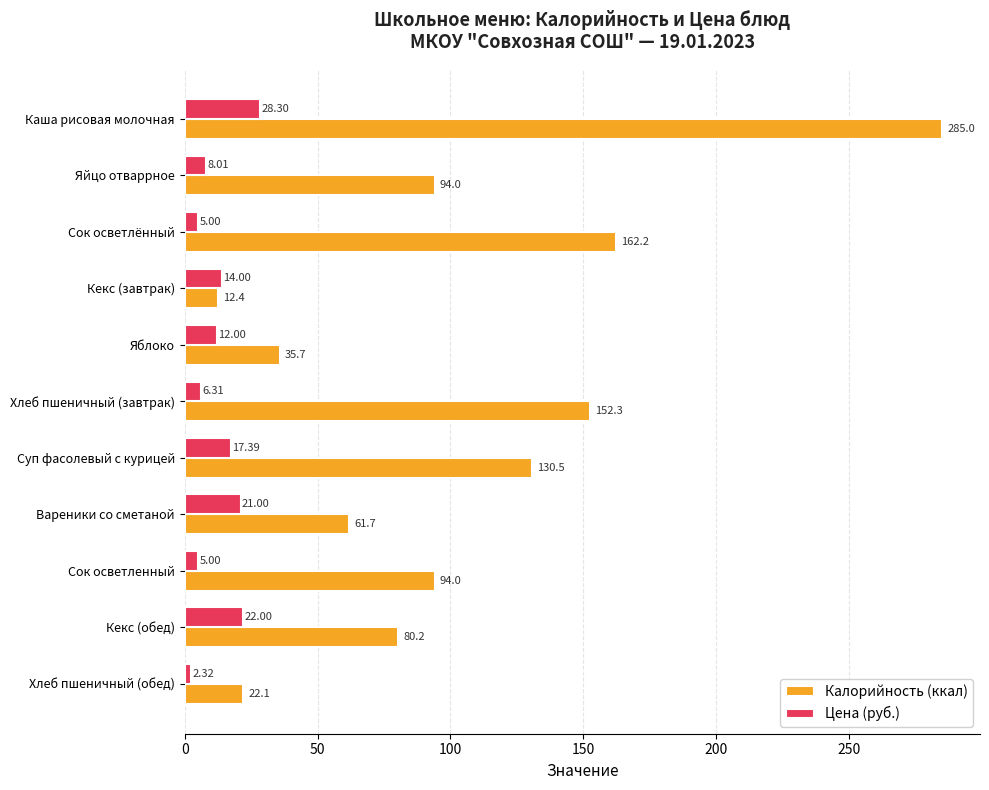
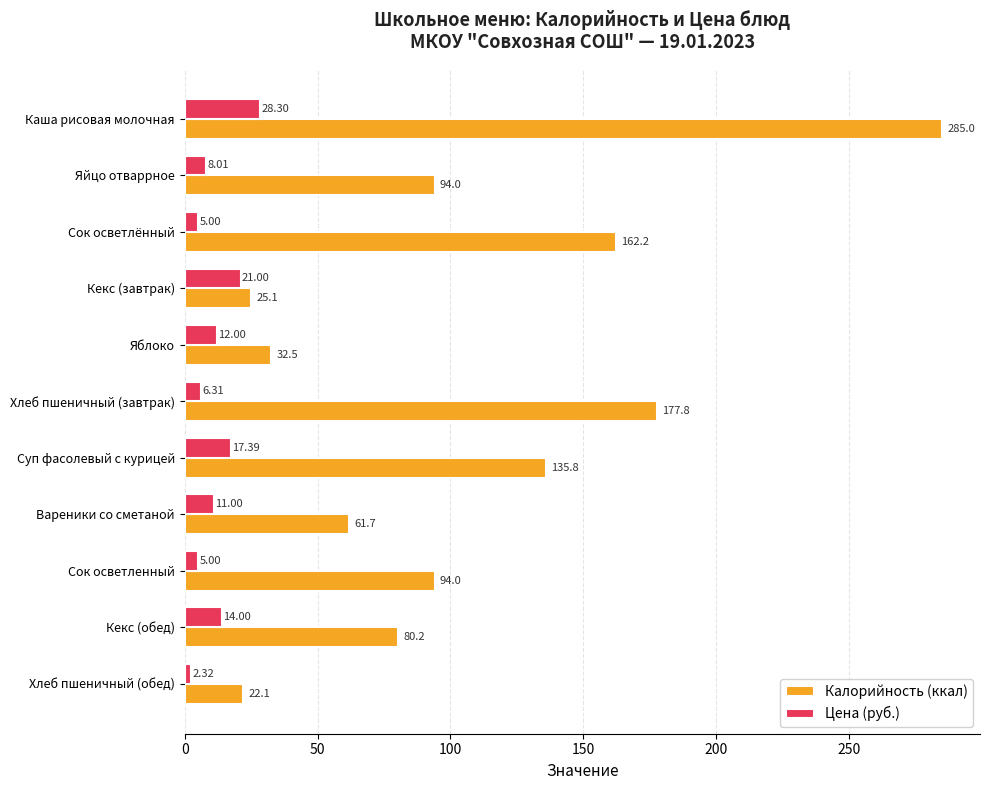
  {
    "Калорийность (ккал)": {
      "Каша рисовая молочная": 285.0,
      "Яйцо отваррное": 94.0,
      "Сок осветлённый": 162.2,
-     "Кекс (завтрак)": 12.4,
-     "Яблоко": 35.7,
-     "Хлеб пшеничный (завтрак)": 152.3,
-     "Суп фасолевый с курицей": 130.5,
+     "Кекс (завтрак)": 25.1,
+     "Яблоко": 32.5,
+     "Хлеб пшеничный (завтрак)": 177.8,
+     "Суп фасолевый с курицей": 135.8,
      "Вареники со сметаной": 61.7,
      "Сок осветленный": 94.0,
      "Кекс (обед)": 80.2,
      "Хлеб пшеничный (обед)": 22.1
    },
    "Цена (руб.)": {
      "Каша рисовая молочная": 28.30,
      "Яйцо отваррное": 8.01,
      "Сок осветлённый": 5.00,
-     "Кекс (завтрак)": 14.00,
+     "Кекс (завтрак)": 21.00,
      "Яблоко": 12.00,
      "Хлеб пшеничный (завтрак)": 6.31,
      "Суп фасолевый с курицей": 17.39,
-     "Вареники со сметаной": 21.00,
+     "Вареники со сметаной": 11.00,
      "Сок осветленный": 5.00,
-     "Кекс (обед)": 22.00,
+     "Кекс (обед)": 14.00,
      "Хлеб пшеничный (обед)": 2.32
    }
  }
